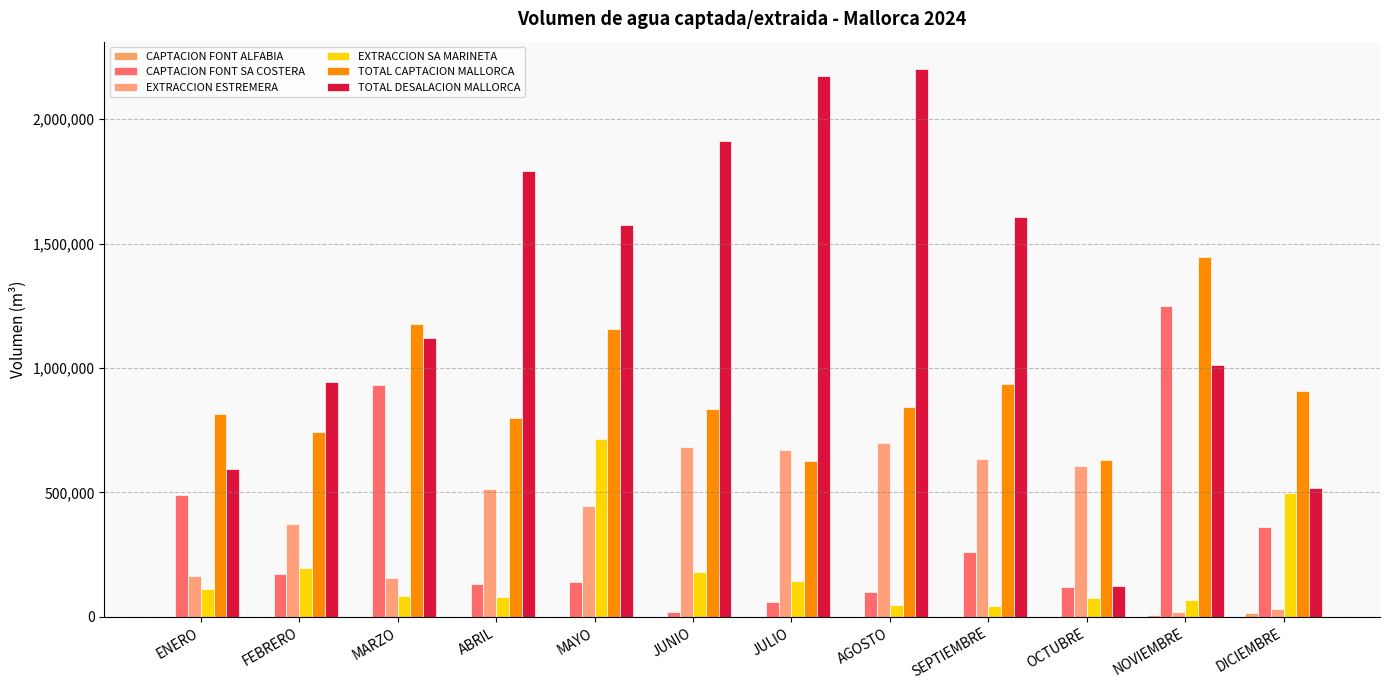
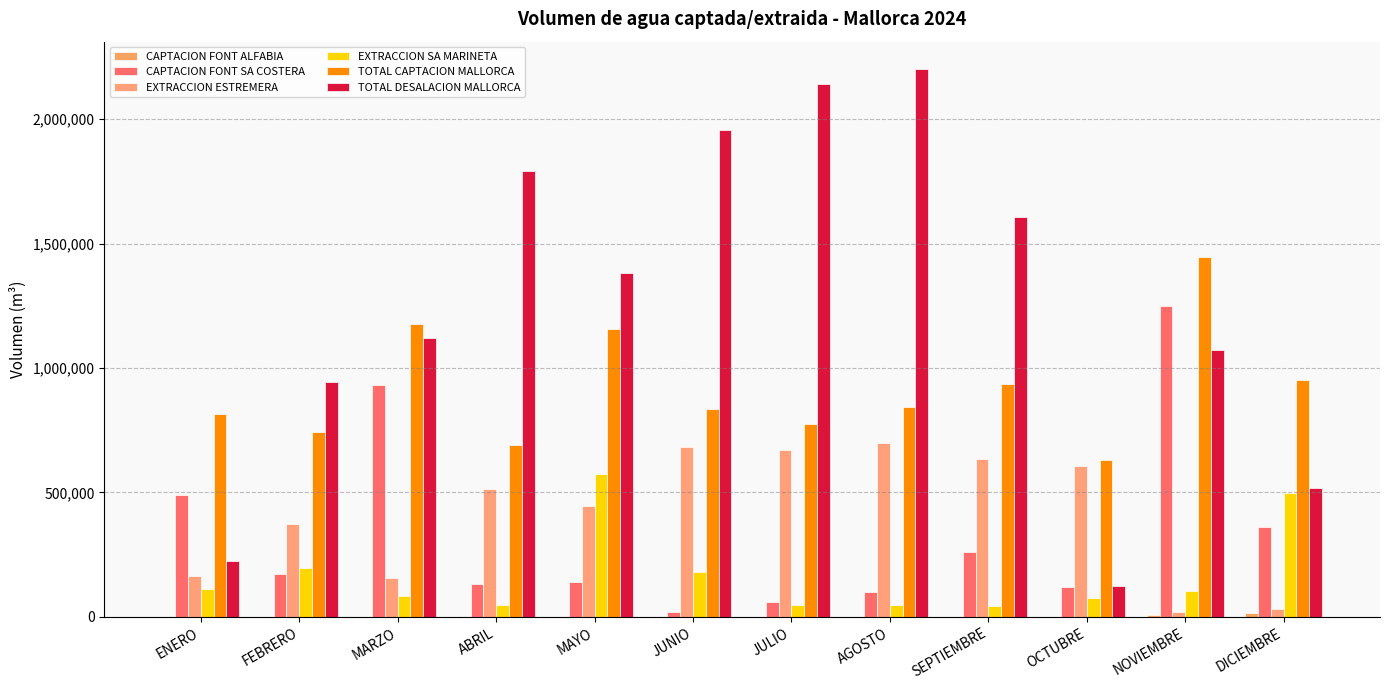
  {
    "EXTRACCION SA MARINETA": {
      "ENERO": "110,000",
      "FEBRERO": "200,000",
      "MARZO": "80,000",
-     "ABRIL": "80,000",
-     "MAYO": "720,000",
+     "ABRIL": "50,000",
+     "MAYO": "570,000",
      "JUNIO": "180,000",
-     "JULIO": "140,000",
+     "JULIO": "50,000",
      "AGOSTO": "50,000",
      "SEPTIEMBRE": "40,000",
      "OCTUBRE": "80,000",
-     "NOVIEMBRE": "70,000",
+     "NOVIEMBRE": "100,000",
      "DICIEMBRE": "500,000"
    },
    "TOTAL CAPTACION MALLORCA": {
      "ENERO": "820,000",
      "FEBRERO": "740,000",
      "MARZO": "1,180,000",
-     "ABRIL": "800,000",
+     "ABRIL": "690,000",
      "MAYO": "1,160,000",
      "JUNIO": "830,000",
-     "JULIO": "630,000",
+     "JULIO": "780,000",
      "AGOSTO": "840,000",
      "SEPTIEMBRE": "940,000",
      "OCTUBRE": "630,000",
      "NOVIEMBRE": "1,450,000",
-     "DICIEMBRE": "910,000"
+     "DICIEMBRE": "950,000"
    },
    "TOTAL DESALACION MALLORCA": {
-     "ENERO": "590,000",
+     "ENERO": "220,000",
      "FEBRERO": "940,000",
      "MARZO": "1,120,000",
      "ABRIL": "1,790,000",
-     "MAYO": "1,570,000",
-     "JUNIO": "1,910,000",
-     "JULIO": "2,170,000",
+     "MAYO": "1,380,000",
+     "JUNIO": "1,960,000",
+     "JULIO": "2,140,000",
      "AGOSTO": "2,200,000",
      "SEPTIEMBRE": "1,610,000",
      "OCTUBRE": "130,000",
-     "NOVIEMBRE": "1,010,000",
+     "NOVIEMBRE": "1,070,000",
      "DICIEMBRE": "520,000"
    }
  }
